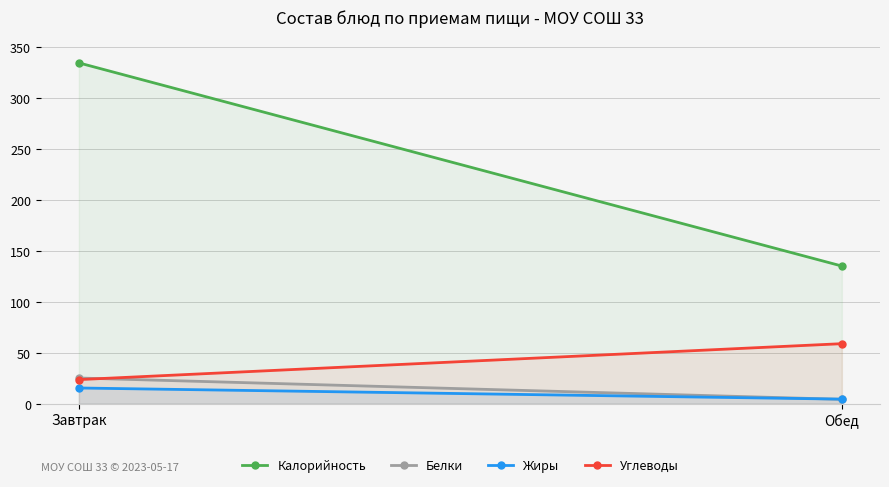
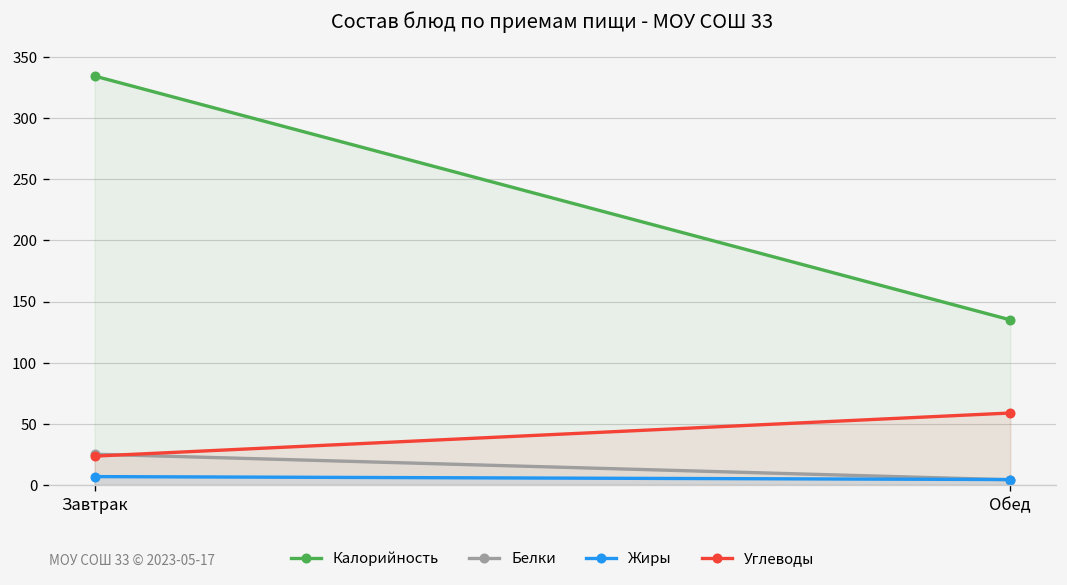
  {
    "Калорийность": {
      "Завтрак": 334,
      "Обед": 135
    },
    "Жиры": {
-     "Завтрак": 15
+     "Завтрак": 7
    },
    "Углеводы": {
      "Обед": 59
    }
  }
